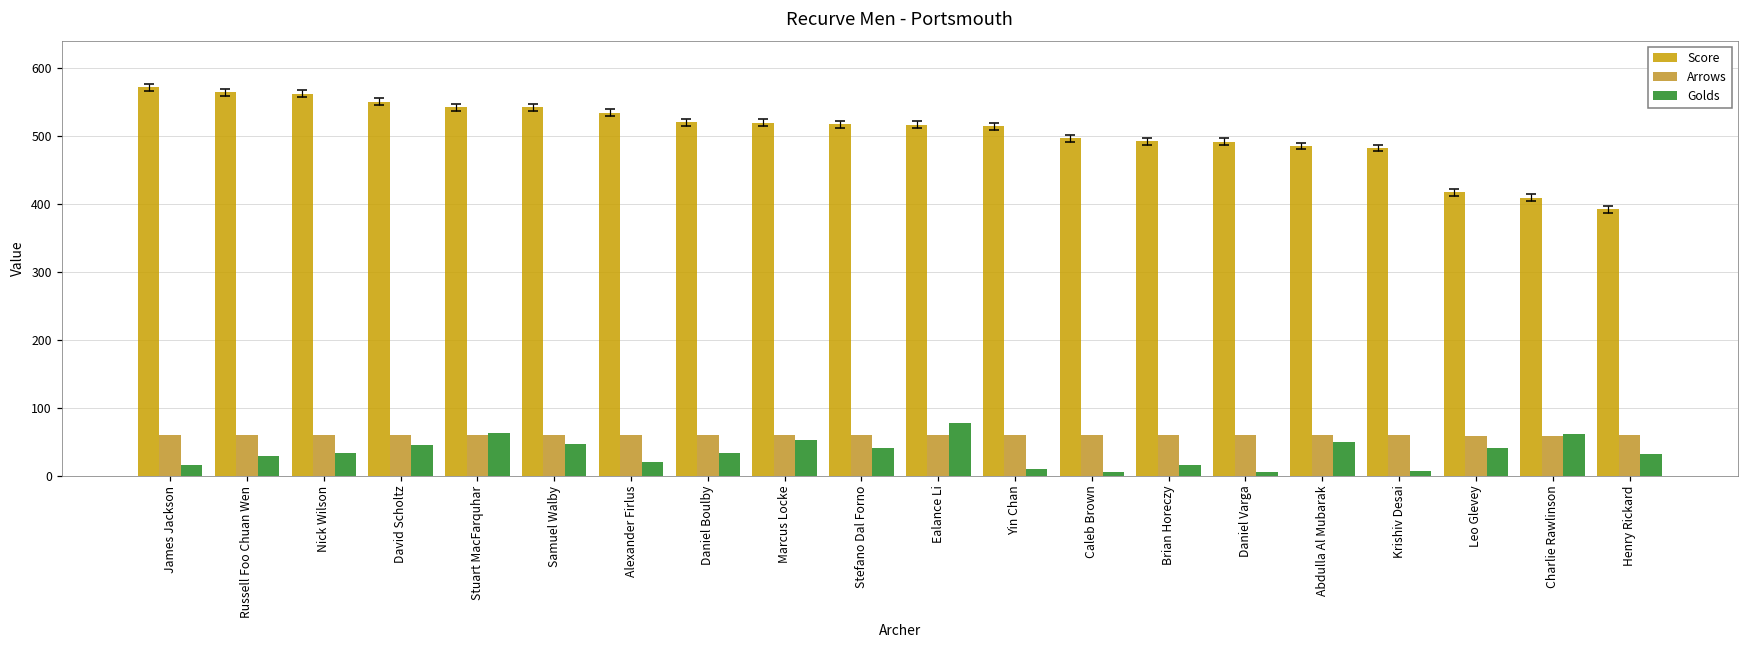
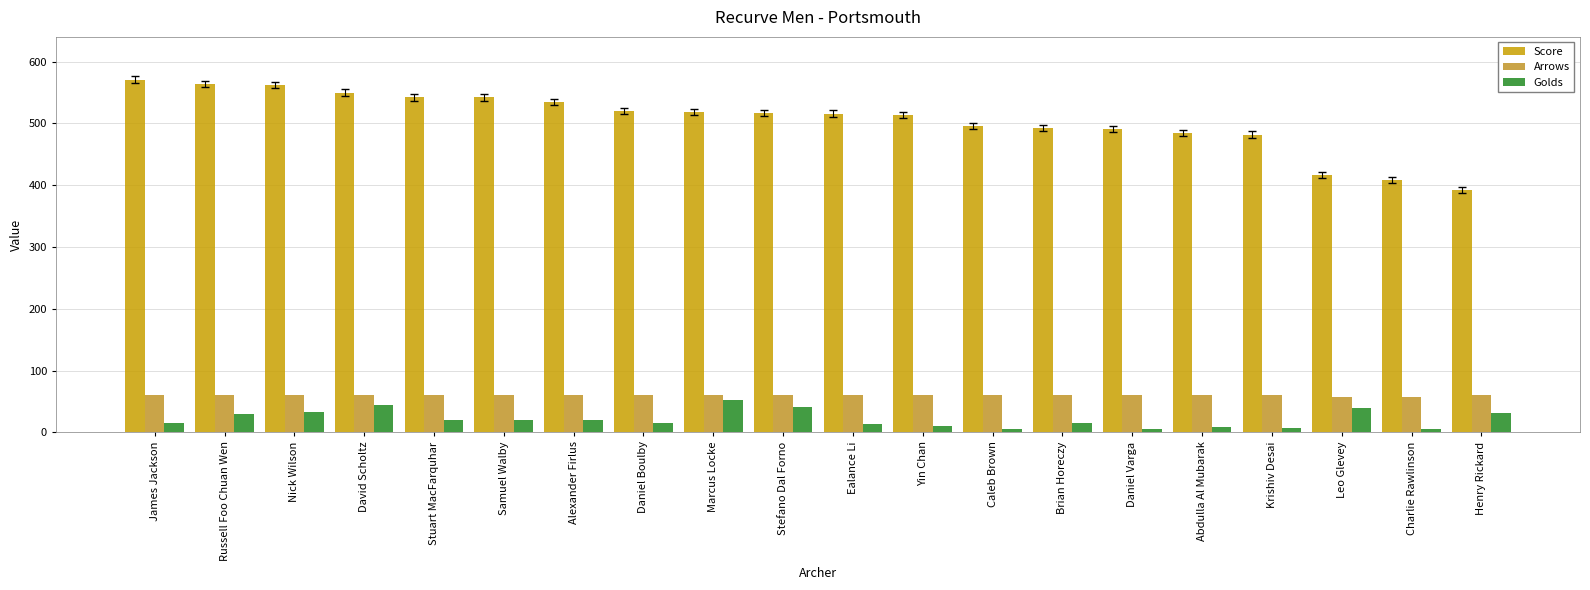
  {
    "Golds": {
      "James Jackson": 20,
      "Russell Foo Chuan Wen": 30,
      "Nick Wilson": 30,
      "David Scholtz": 50,
-     "Stuart MacFarquhar": 60,
-     "Samuel Walby": 50,
+     "Stuart MacFarquhar": 20,
+     "Samuel Walby": 20,
      "Alexander Firlus": 20,
-     "Daniel Boulby": 30,
+     "Daniel Boulby": 20,
      "Marcus Locke": 50,
      "Stefano Dal Forno": 40,
-     "Ealance Li": 80,
+     "Ealance Li": 10,
      "Yin Chan": 10,
      "Caleb Brown": 10,
      "Brian Horeczy": 20,
      "Daniel Varga": 10,
-     "Abdulla Al Mubarak": 50,
+     "Abdulla Al Mubarak": 10,
      "Krishiv Desai": 10,
      "Leo Glevey": 40,
-     "Charlie Rawlinson": 60,
+     "Charlie Rawlinson": 10,
      "Henry Rickard": 30
    }
  }
